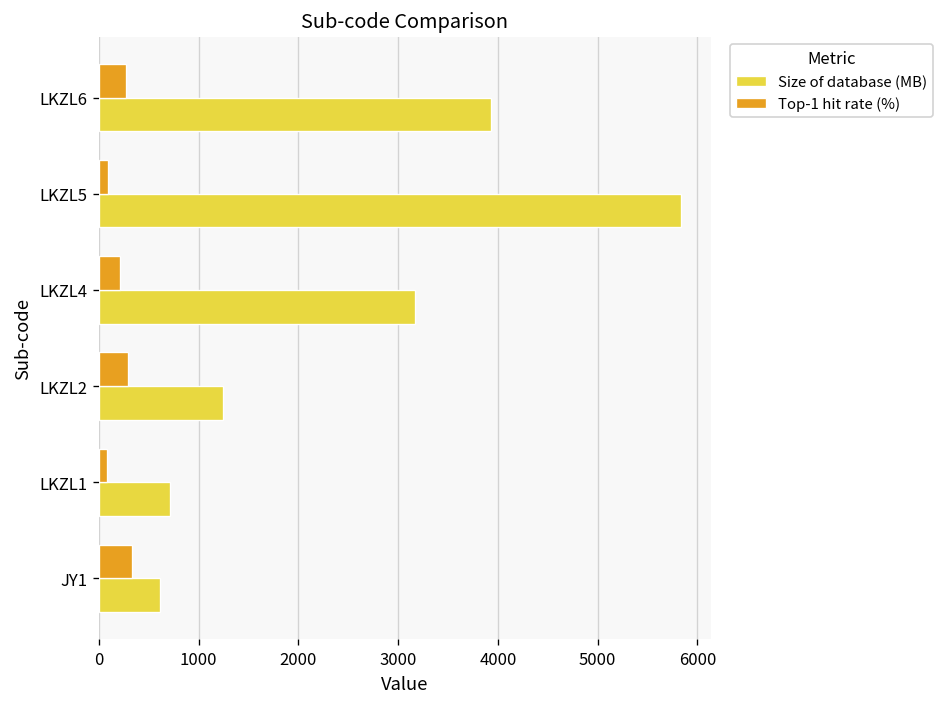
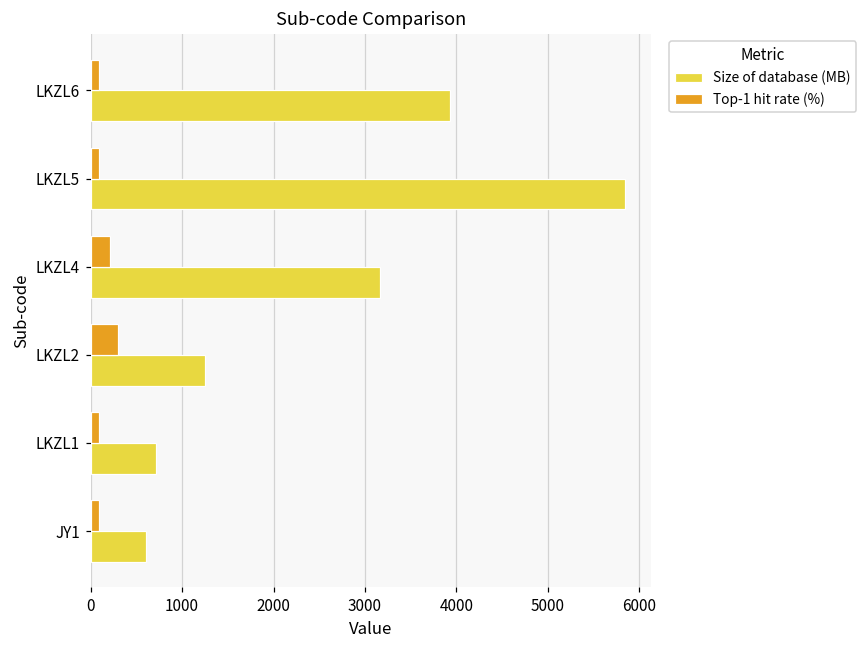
  {
    "Size of database (MB)": {
      "LKZL6": 3900,
      "LKZL5": 5800,
      "LKZL4": 3200,
      "LKZL2": 1200,
      "LKZL1": 700,
      "JY1": 600
    },
    "Top-1 hit rate (%)": {
-     "LKZL6": 300,
+     "LKZL6": 100,
      "LKZL5": 100,
      "LKZL4": 200,
      "LKZL2": 300,
      "LKZL1": 100,
-     "JY1": 300
+     "JY1": 100
    }
  }
